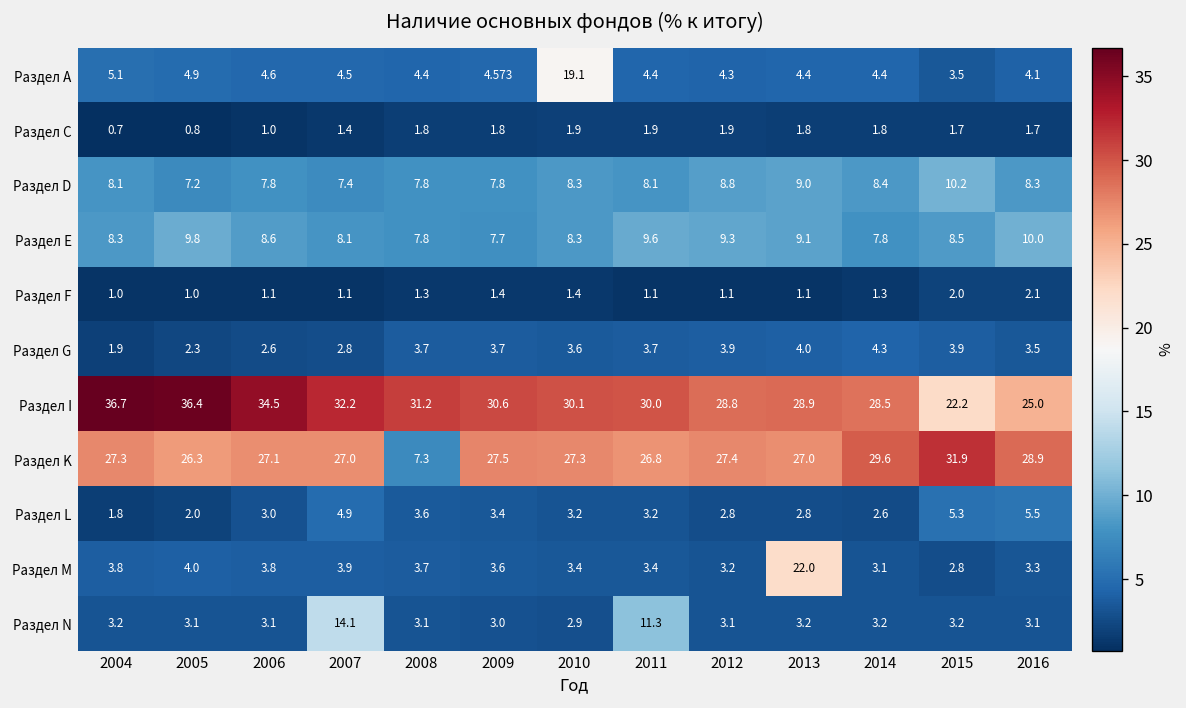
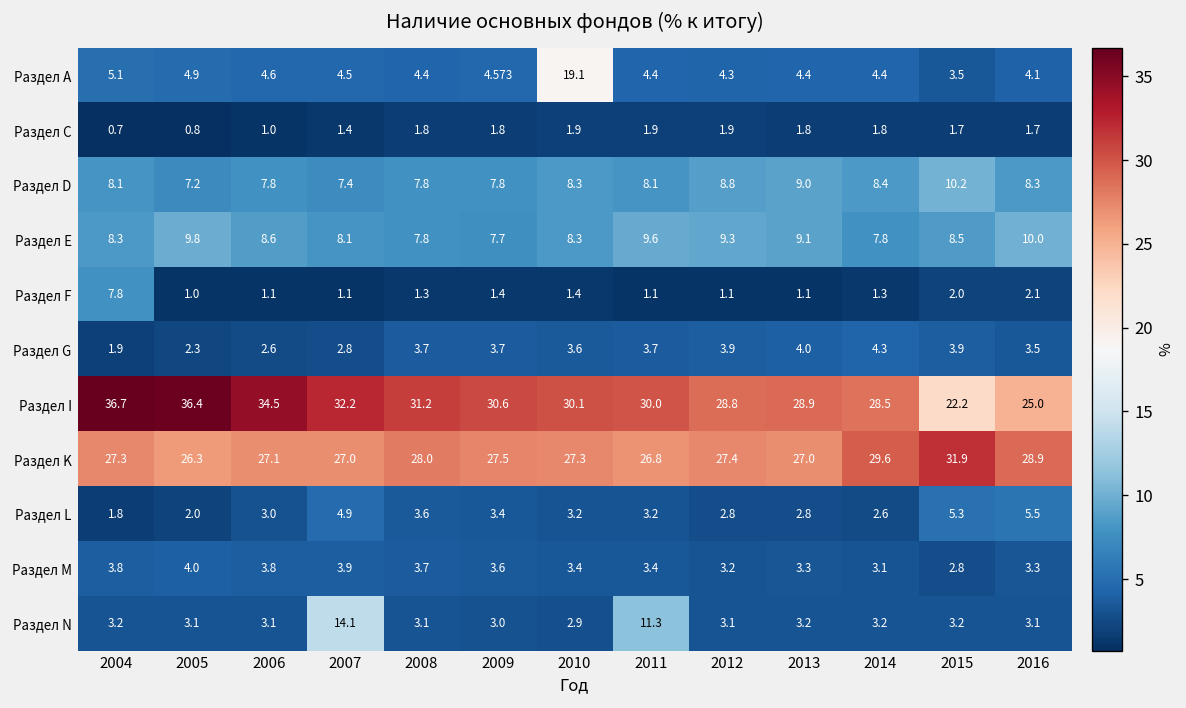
  {
    "Раздел А": {
      "2004": 5.1,
      "2005": 4.9,
      "2006": 4.6,
      "2007": 4.5,
      "2008": 4.4,
      "2009": 4.573,
      "2010": 19.1,
      "2011": 4.4,
      "2012": 4.3,
      "2013": 4.4,
      "2014": 4.4,
      "2015": 3.5,
      "2016": 4.1
    },
    "Раздел С": {
      "2004": 0.7,
      "2005": 0.8,
      "2006": 1.0,
      "2007": 1.4,
      "2008": 1.8,
      "2009": 1.8,
      "2010": 1.9,
      "2011": 1.9,
      "2012": 1.9,
      "2013": 1.8,
      "2014": 1.8,
      "2015": 1.7,
      "2016": 1.7
    },
    "Раздел D": {
      "2004": 8.1,
      "2005": 7.2,
      "2006": 7.8,
      "2007": 7.4,
      "2008": 7.8,
      "2009": 7.8,
      "2010": 8.3,
      "2011": 8.1,
      "2012": 8.8,
      "2013": 9.0,
      "2014": 8.4,
      "2015": 10.2,
      "2016": 8.3
    },
    "Раздел Е": {
      "2004": 8.3,
      "2005": 9.8,
      "2006": 8.6,
      "2007": 8.1,
      "2008": 7.8,
      "2009": 7.7,
      "2010": 8.3,
      "2011": 9.6,
      "2012": 9.3,
      "2013": 9.1,
      "2014": 7.8,
      "2015": 8.5,
      "2016": 10.0
    },
    "Раздел F": {
-     "2004": 1.0,
+     "2004": 7.8,
      "2005": 1.0,
      "2006": 1.1,
      "2007": 1.1,
      "2008": 1.3,
      "2009": 1.4,
      "2010": 1.4,
      "2011": 1.1,
      "2012": 1.1,
      "2013": 1.1,
      "2014": 1.3,
      "2015": 2.0,
      "2016": 2.1
    },
    "Раздел G": {
      "2004": 1.9,
      "2005": 2.3,
      "2006": 2.6,
      "2007": 2.8,
      "2008": 3.7,
      "2009": 3.7,
      "2010": 3.6,
      "2011": 3.7,
      "2012": 3.9,
      "2013": 4.0,
      "2014": 4.3,
      "2015": 3.9,
      "2016": 3.5
    },
    "Раздел I": {
      "2004": 36.7,
      "2005": 36.4,
      "2006": 34.5,
      "2007": 32.2,
      "2008": 31.2,
      "2009": 30.6,
      "2010": 30.1,
      "2011": 30.0,
      "2012": 28.8,
      "2013": 28.9,
      "2014": 28.5,
      "2015": 22.2,
      "2016": 25.0
    },
    "Раздел K": {
      "2004": 27.3,
      "2005": 26.3,
      "2006": 27.1,
      "2007": 27.0,
-     "2008": 7.3,
+     "2008": 28.0,
      "2009": 27.5,
      "2010": 27.3,
      "2011": 26.8,
      "2012": 27.4,
      "2013": 27.0,
      "2014": 29.6,
      "2015": 31.9,
      "2016": 28.9
    },
    "Раздел L": {
      "2004": 1.8,
      "2005": 2.0,
      "2006": 3.0,
      "2007": 4.9,
      "2008": 3.6,
      "2009": 3.4,
      "2010": 3.2,
      "2011": 3.2,
      "2012": 2.8,
      "2013": 2.8,
      "2014": 2.6,
      "2015": 5.3,
      "2016": 5.5
    },
    "Раздел M": {
      "2004": 3.8,
      "2005": 4.0,
      "2006": 3.8,
      "2007": 3.9,
      "2008": 3.7,
      "2009": 3.6,
      "2010": 3.4,
      "2011": 3.4,
      "2012": 3.2,
-     "2013": 22.0,
+     "2013": 3.3,
      "2014": 3.1,
      "2015": 2.8,
      "2016": 3.3
    },
    "Раздел N": {
      "2004": 3.2,
      "2005": 3.1,
      "2006": 3.1,
      "2007": 14.1,
      "2008": 3.1,
      "2009": 3.0,
      "2010": 2.9,
      "2011": 11.3,
      "2012": 3.1,
      "2013": 3.2,
      "2014": 3.2,
      "2015": 3.2,
      "2016": 3.1
    }
  }
